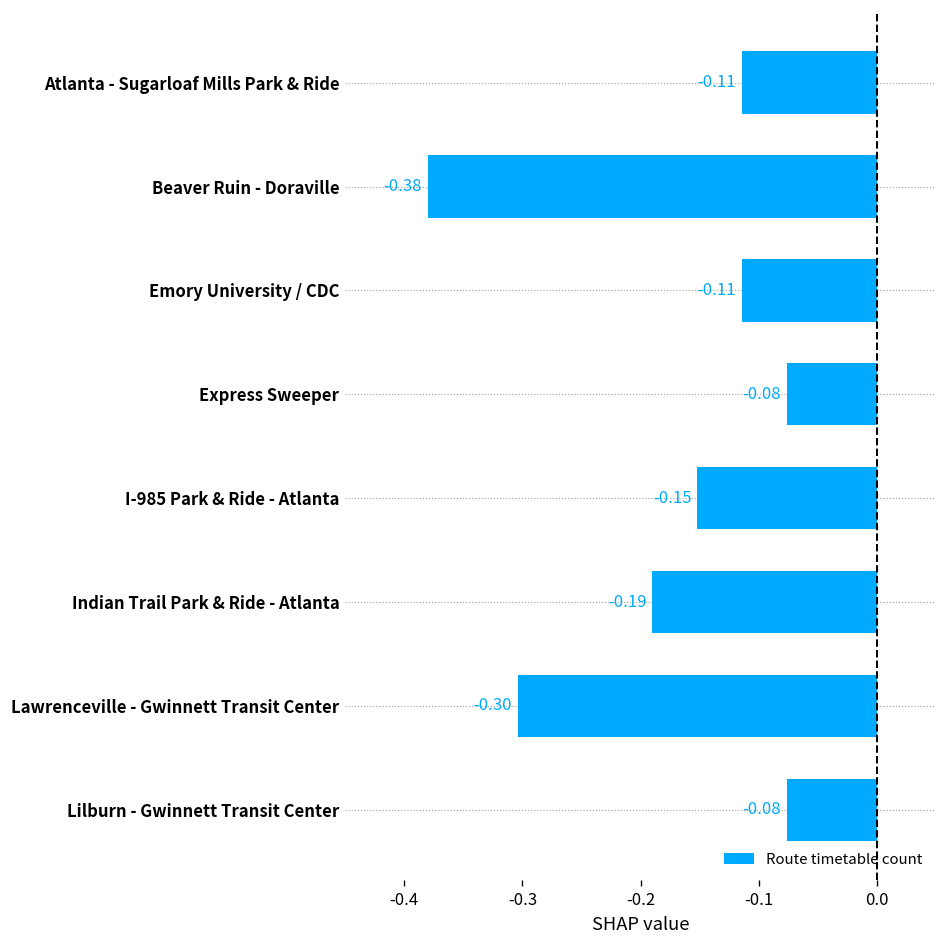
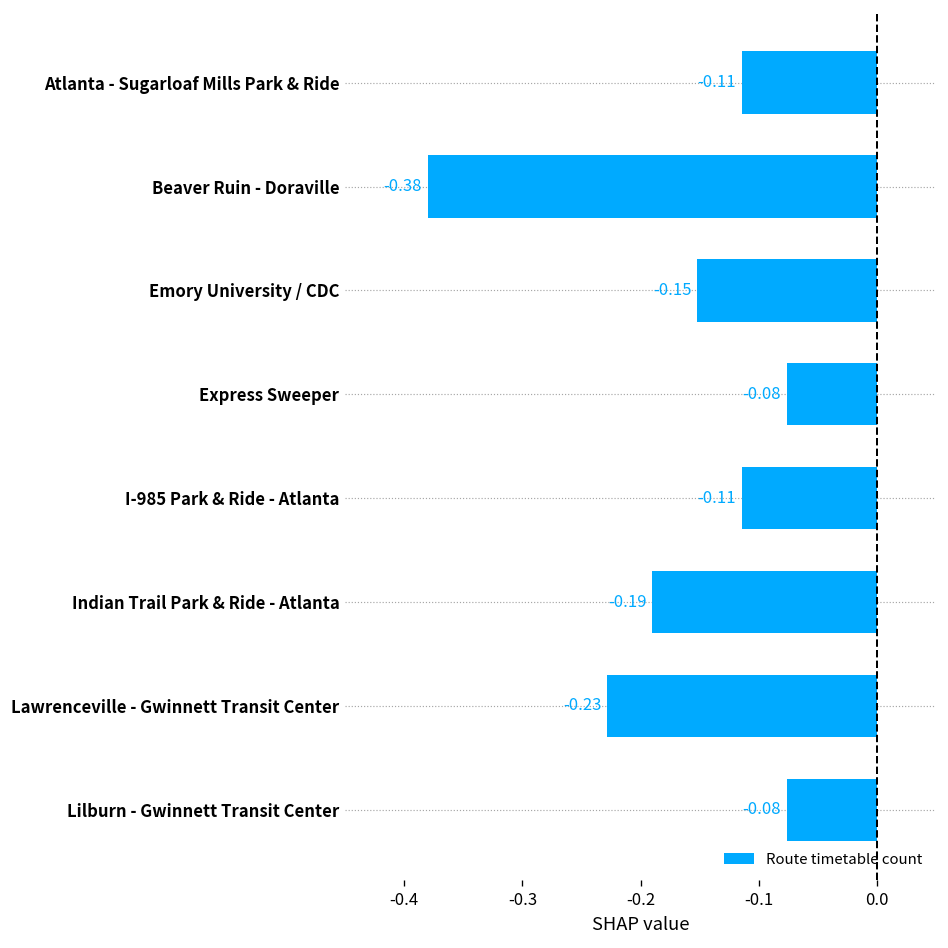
  {
    "Atlanta - Sugarloaf Mills Park & Ride": -0.11,
    "Beaver Ruin - Doraville": -0.38,
-   "Emory University / CDC": -0.11,
+   "Emory University / CDC": -0.15,
    "Express Sweeper": -0.08,
-   "I-985 Park & Ride - Atlanta": -0.15,
+   "I-985 Park & Ride - Atlanta": -0.11,
    "Indian Trail Park & Ride - Atlanta": -0.19,
-   "Lawrenceville - Gwinnett Transit Center": -0.30,
+   "Lawrenceville - Gwinnett Transit Center": -0.23,
    "Lilburn - Gwinnett Transit Center": -0.08
  }
